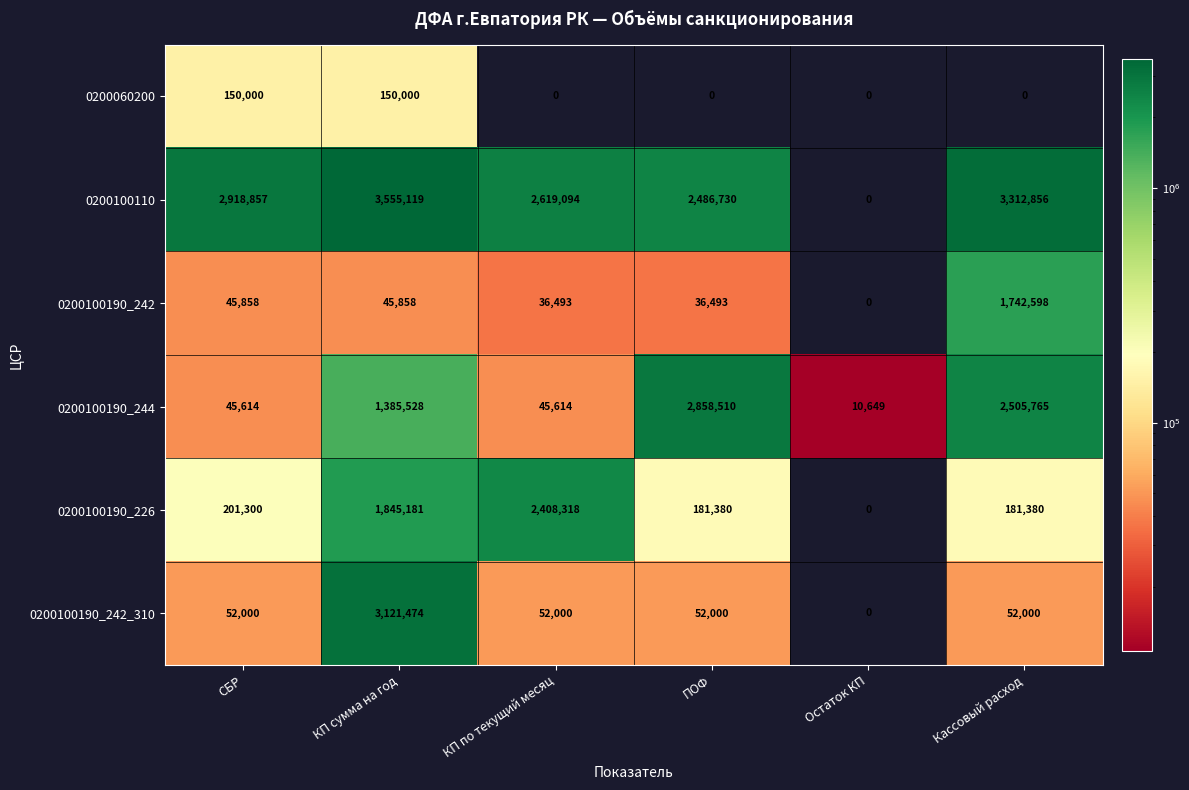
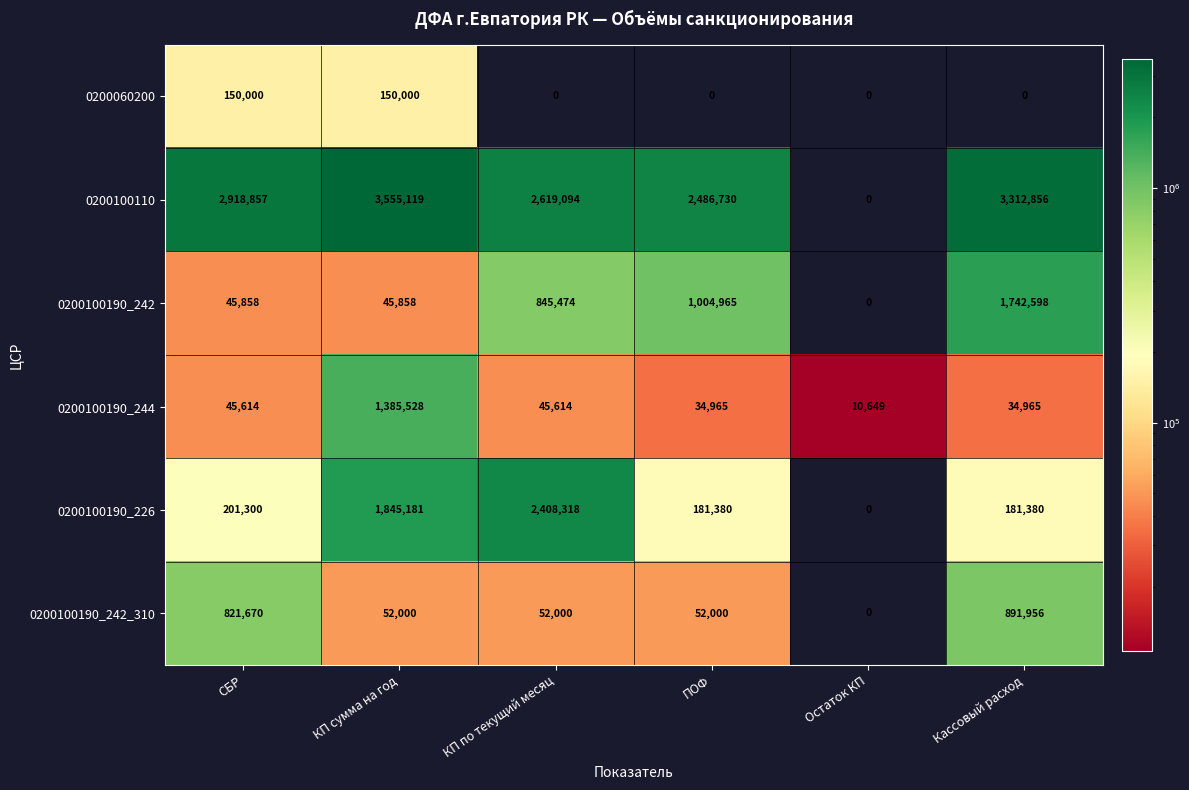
  {
    "0200060200": {
      "СБР": "150,000",
      "КП сумма на год": "150,000"
    },
    "0200100110": {
      "СБР": "2,918,857",
      "КП сумма на год": "3,555,119",
      "КП по текущий месяц": "2,619,094",
      "ПОФ": "2,486,730",
      "Кассовый расход": "3,312,856"
    },
    "0200100190_242": {
      "СБР": "45,858",
      "КП сумма на год": "45,858",
-     "КП по текущий месяц": "36,493",
-     "ПОФ": "36,493",
+     "КП по текущий месяц": "845,474",
+     "ПОФ": "1,004,965",
      "Кассовый расход": "1,742,598"
    },
    "0200100190_244": {
      "СБР": "45,614",
      "КП сумма на год": "1,385,528",
      "КП по текущий месяц": "45,614",
-     "ПОФ": "2,858,510",
+     "ПОФ": "34,965",
      "Остаток КП": "10,649",
-     "Кассовый расход": "2,505,765"
+     "Кассовый расход": "34,965"
    },
    "0200100190_226": {
      "СБР": "201,300",
      "КП сумма на год": "1,845,181",
      "КП по текущий месяц": "2,408,318",
      "ПОФ": "181,380",
      "Кассовый расход": "181,380"
    },
    "0200100190_242_310": {
-     "СБР": "52,000",
-     "КП сумма на год": "3,121,474",
+     "СБР": "821,670",
+     "КП сумма на год": "52,000",
      "КП по текущий месяц": "52,000",
      "ПОФ": "52,000",
-     "Кассовый расход": "52,000"
+     "Кассовый расход": "891,956"
    }
  }
